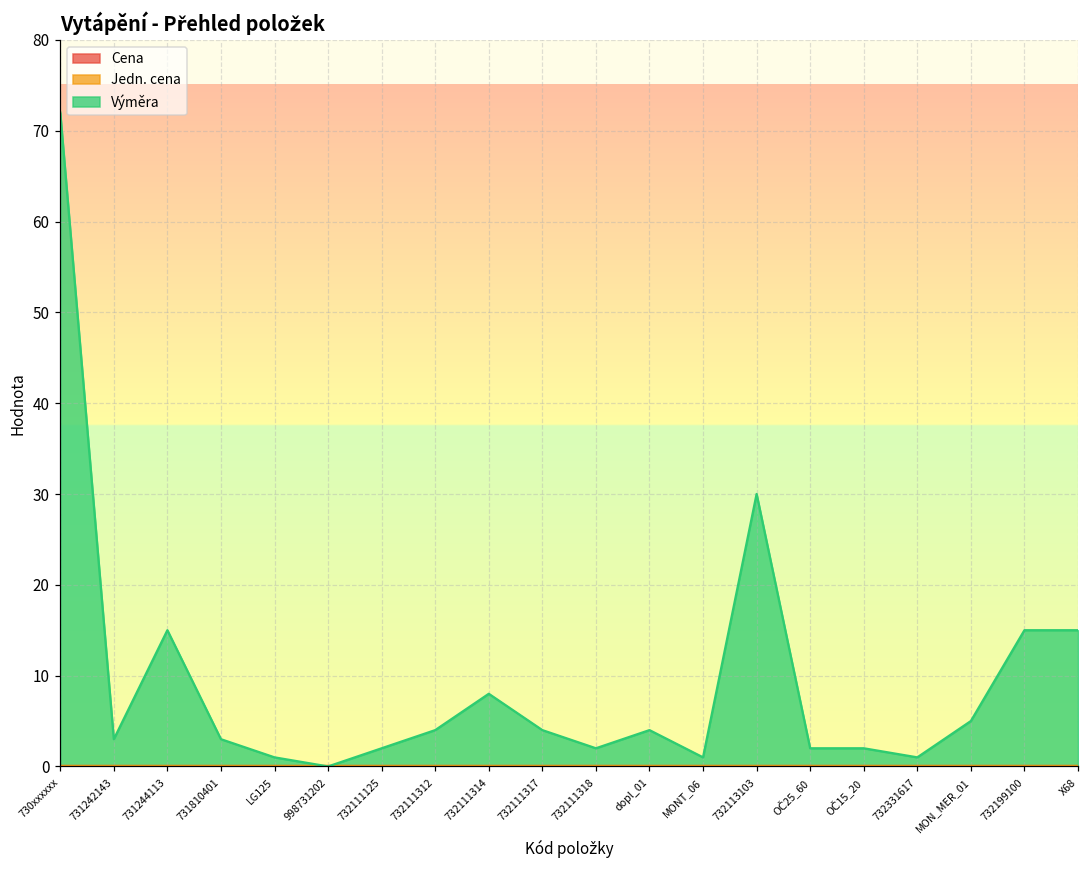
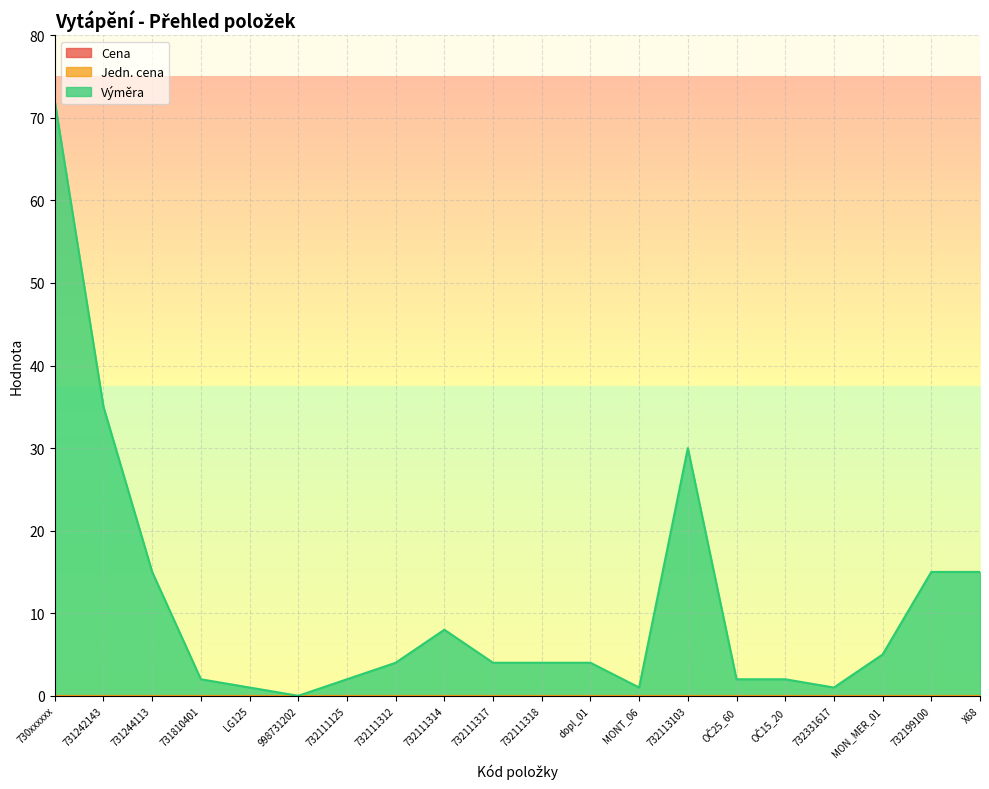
  {
    "Jedn. cena": {
      "730xxxxxx": 0,
      "731242143": 0,
      "731244113": 0,
      "731810401": 0,
      "LG125": 0,
      "732111125": 0,
      "732111312": 0,
      "732111314": 0,
      "732111317": 0,
      "732111318": 0,
      "dopl_01": 0,
      "MONT_06": 0,
      "732113103": 0,
      "OČ25_60": 0,
      "OČ15_20": 0,
      "732331617": 0,
      "MON_MER_01": 0,
      "732199100": 0,
      "X68": 0
    },
    "Výměra": {
      "730xxxxxx": 72,
-     "731242143": 3,
+     "731242143": 35,
      "731244113": 15,
-     "731810401": 3,
+     "731810401": 2,
      "LG125": 1,
      "732111125": 2,
      "732111312": 4,
      "732111314": 8,
      "732111317": 4,
-     "732111318": 2,
+     "732111318": 4,
      "dopl_01": 4,
      "MONT_06": 1,
      "732113103": 30,
      "OČ25_60": 2,
      "OČ15_20": 2,
      "732331617": 1,
      "MON_MER_01": 5,
      "732199100": 15,
      "X68": 15
    }
  }
